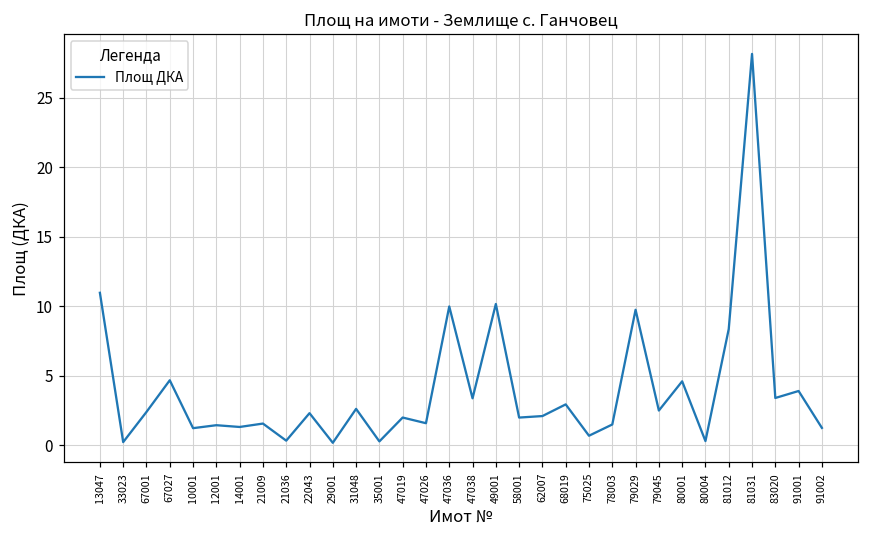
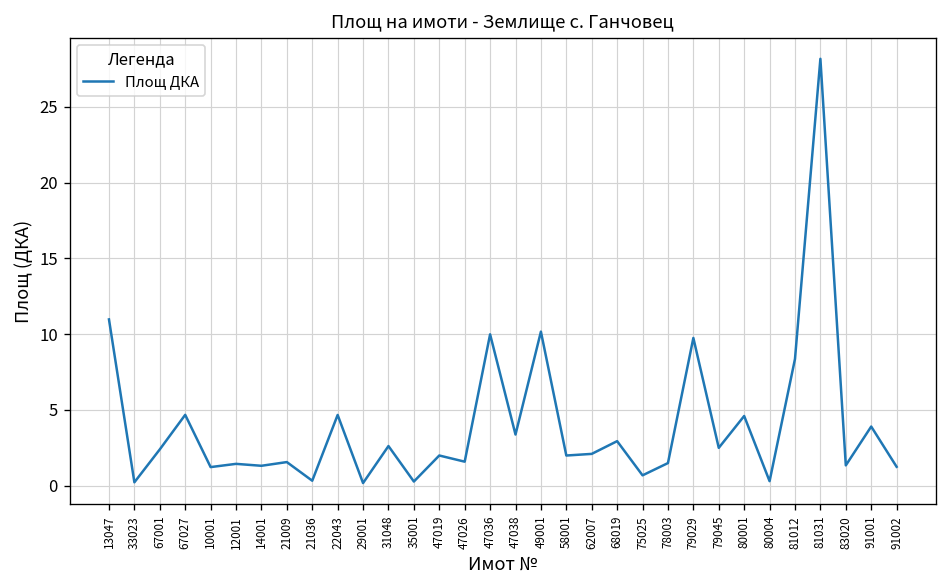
  {
    "13047": 11.0,
    "33023": 0.2,
    "67001": 2.4,
    "67027": 4.7,
    "10001": 1.2,
    "12001": 1.4,
    "14001": 1.3,
    "21009": 1.6,
    "21036": 0.3,
-   "22043": 2.3,
+   "22043": 4.7,
    "29001": 0.2,
    "31048": 2.6,
    "35001": 0.3,
    "47019": 2.0,
    "47026": 1.6,
    "47036": 10.0,
    "47038": 3.4,
    "49001": 10.2,
    "58001": 2.0,
    "62007": 2.1,
    "68019": 2.9,
    "75025": 0.7,
    "78003": 1.5,
    "79029": 9.7,
    "79045": 2.5,
    "80001": 4.6,
    "80004": 0.3,
    "81012": 8.4,
    "81031": 28.2,
-   "83020": 3.4,
+   "83020": 1.3,
    "91001": 3.9,
    "91002": 1.3
  }
